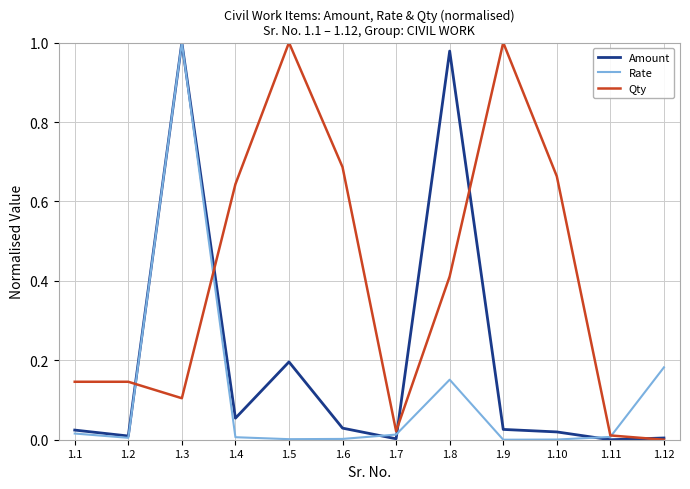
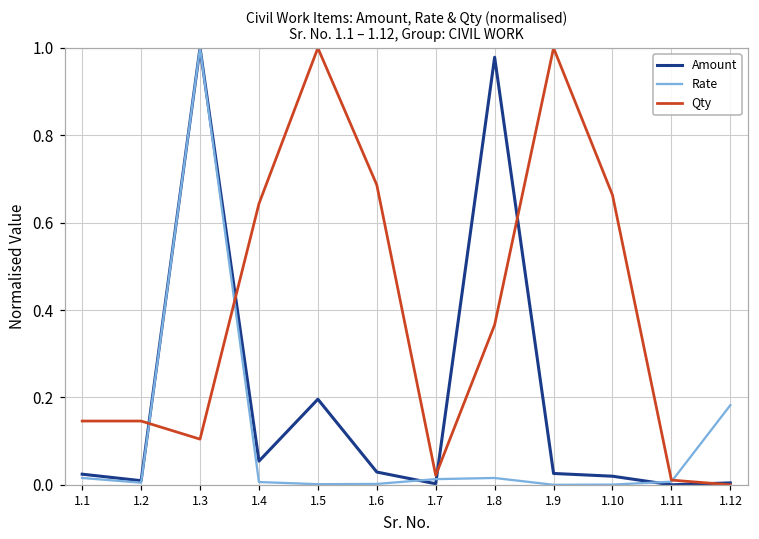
  {
    "Amount": {
      "1.1": 0.02,
      "1.4": 0.05,
      "1.5": 0.20,
      "1.6": 0.03,
      "1.7": 0.00,
      "1.8": 0.98,
      "1.9": 0.03,
      "1.10": 0.02,
      "1.11": 0.00
    },
    "Rate": {
      "1.1": 0.02,
      "1.4": 0.01,
      "1.5": 0.00,
      "1.6": 0.00,
      "1.7": 0.01,
-     "1.8": 0.15,
+     "1.8": 0.02,
      "1.9": 0.00,
      "1.10": 0.00,
      "1.12": 0.18
    },
    "Qty": {
      "1.1": 0.15,
      "1.2": 0.15,
      "1.3": 0.10,
      "1.4": 0.64,
      "1.5": 1.00,
      "1.6": 0.69,
      "1.7": 0.02,
-     "1.8": 0.41,
+     "1.8": 0.37,
      "1.9": 1.00,
      "1.10": 0.66
    }
  }
